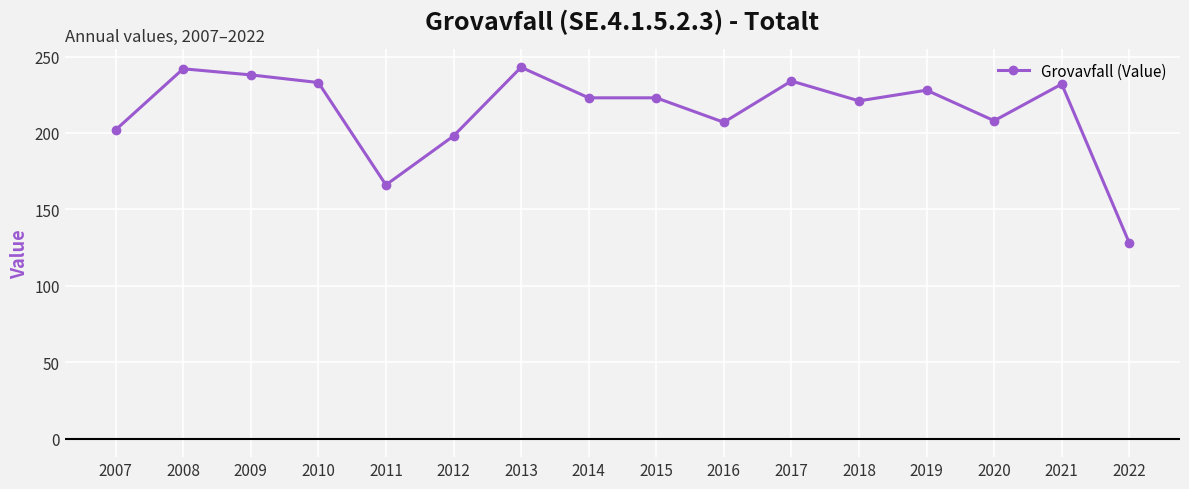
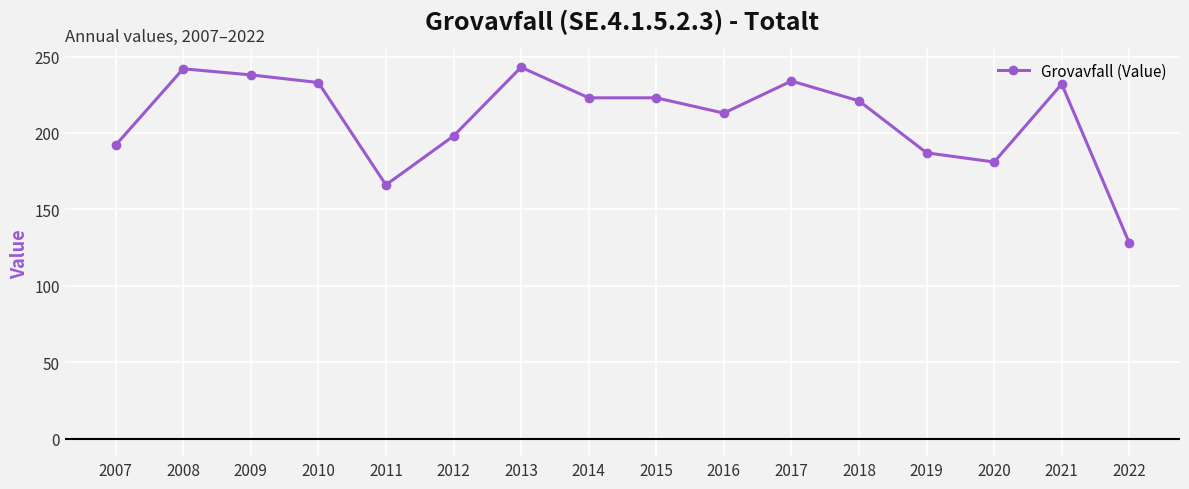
  {
-   "2007": 202,
+   "2007": 192,
    "2009": 238,
    "2010": 233,
    "2011": 166,
    "2012": 198,
    "2013": 243,
    "2014": 223,
    "2015": 223,
-   "2016": 207,
+   "2016": 213,
    "2017": 234,
    "2018": 221,
-   "2019": 228,
-   "2020": 208,
+   "2019": 187,
+   "2020": 181,
    "2021": 232,
    "2022": 128
  }
